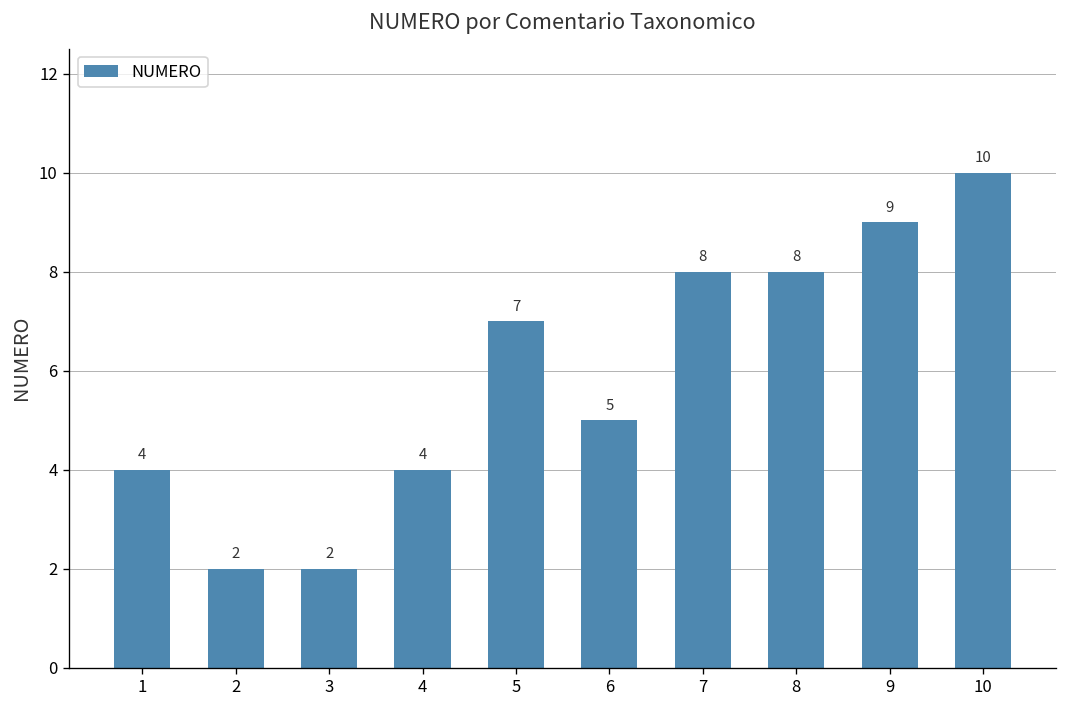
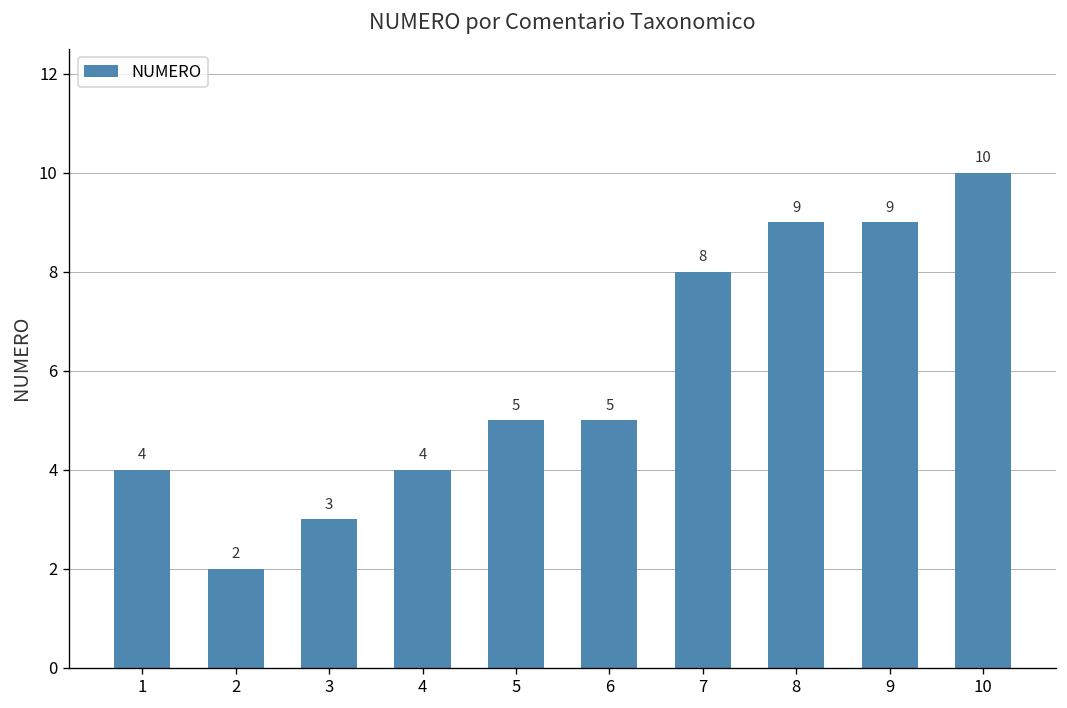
  {
    "1": 4,
    "2": 2,
-   "3": 2,
+   "3": 3,
    "4": 4,
-   "5": 7,
+   "5": 5,
    "6": 5,
    "7": 8,
-   "8": 8,
+   "8": 9,
    "9": 9,
    "10": 10
  }
